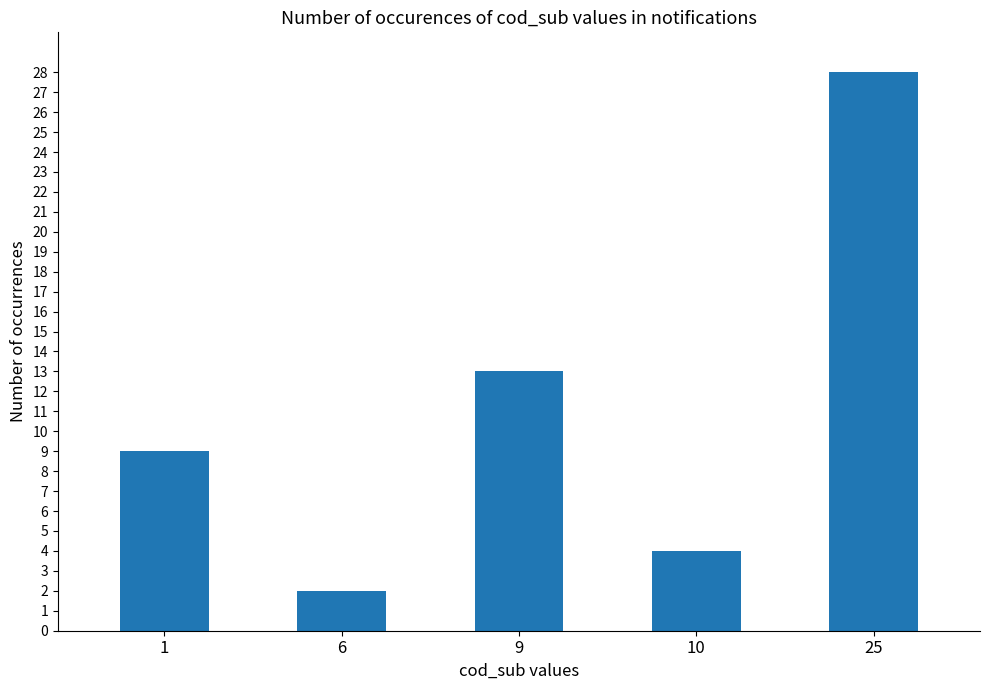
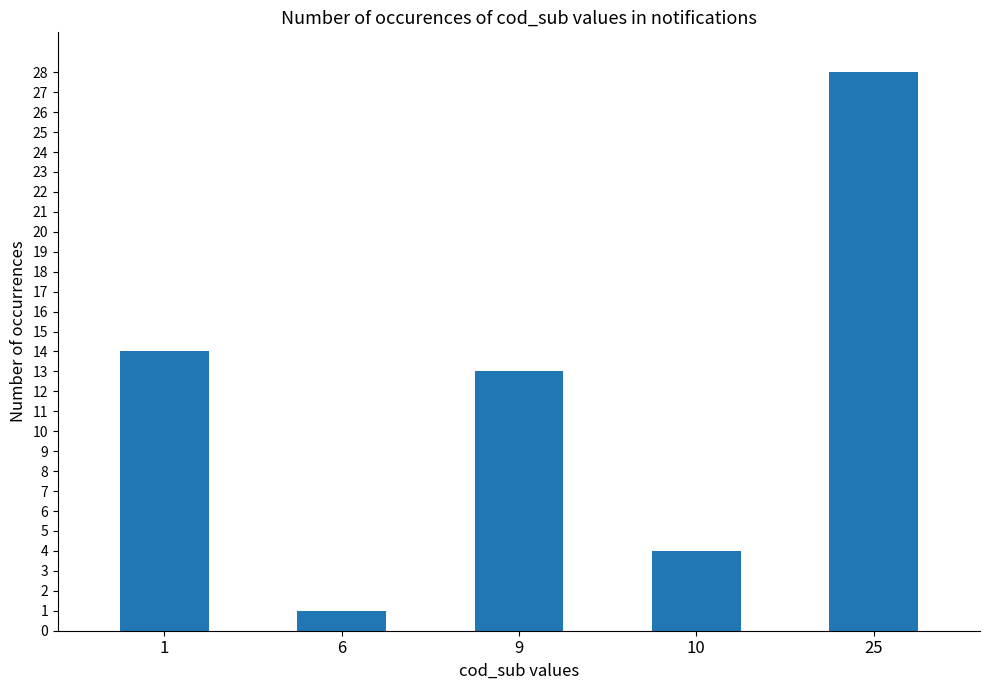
  {
-   "1": 9,
-   "6": 2,
+   "1": 14,
+   "6": 1,
    "9": 13,
    "10": 4,
    "25": 28
  }
